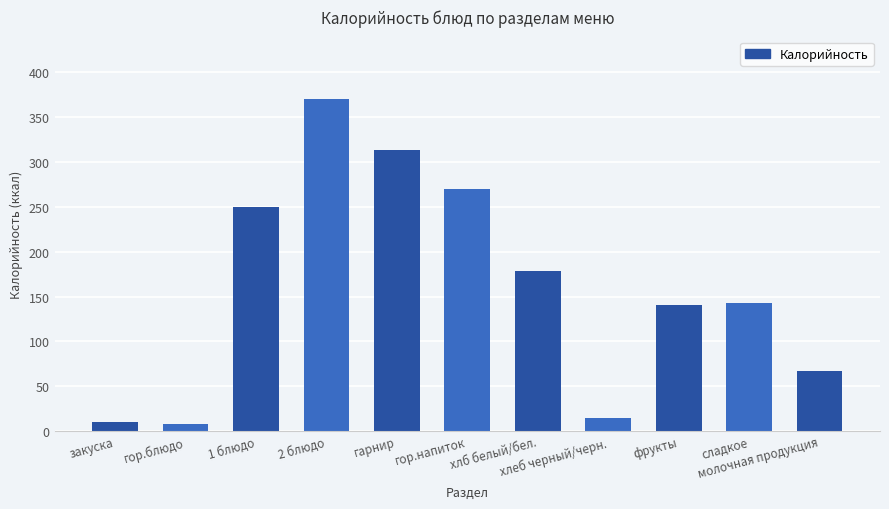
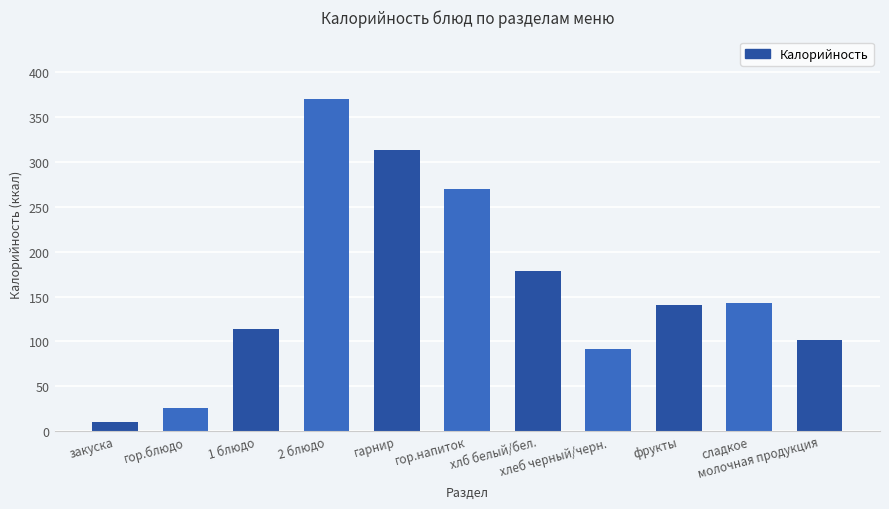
  {
    "закуска": 10,
-   "гор.блюдо": 10,
-   "1 блюдо": 250,
+   "гор.блюдо": 30,
+   "1 блюдо": 110,
    "2 блюдо": 370,
    "гарнир": 310,
    "гор.напиток": 270,
    "хлб белый/бел.": 180,
-   "хлеб черный/черн.": 10,
+   "хлеб черный/черн.": 90,
    "фрукты": 140,
    "сладкое": 140,
-   "молочная продукция": 70
+   "молочная продукция": 100
  }
